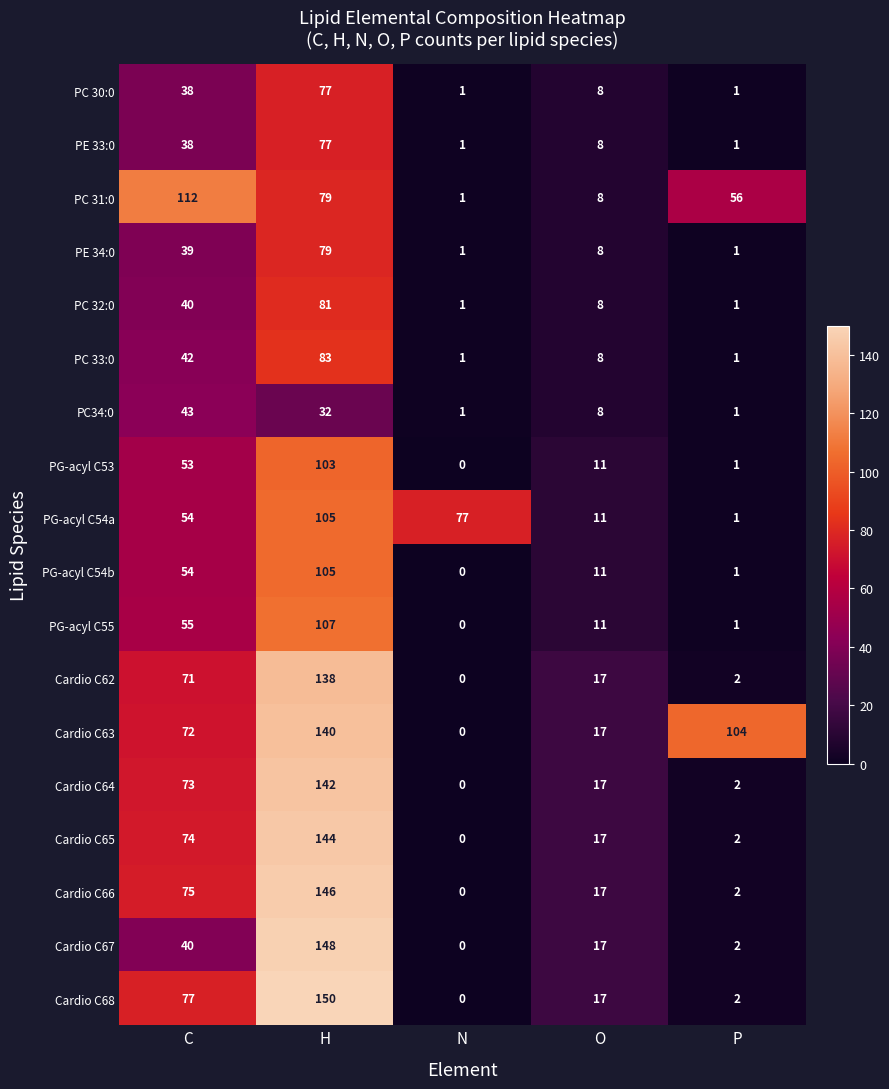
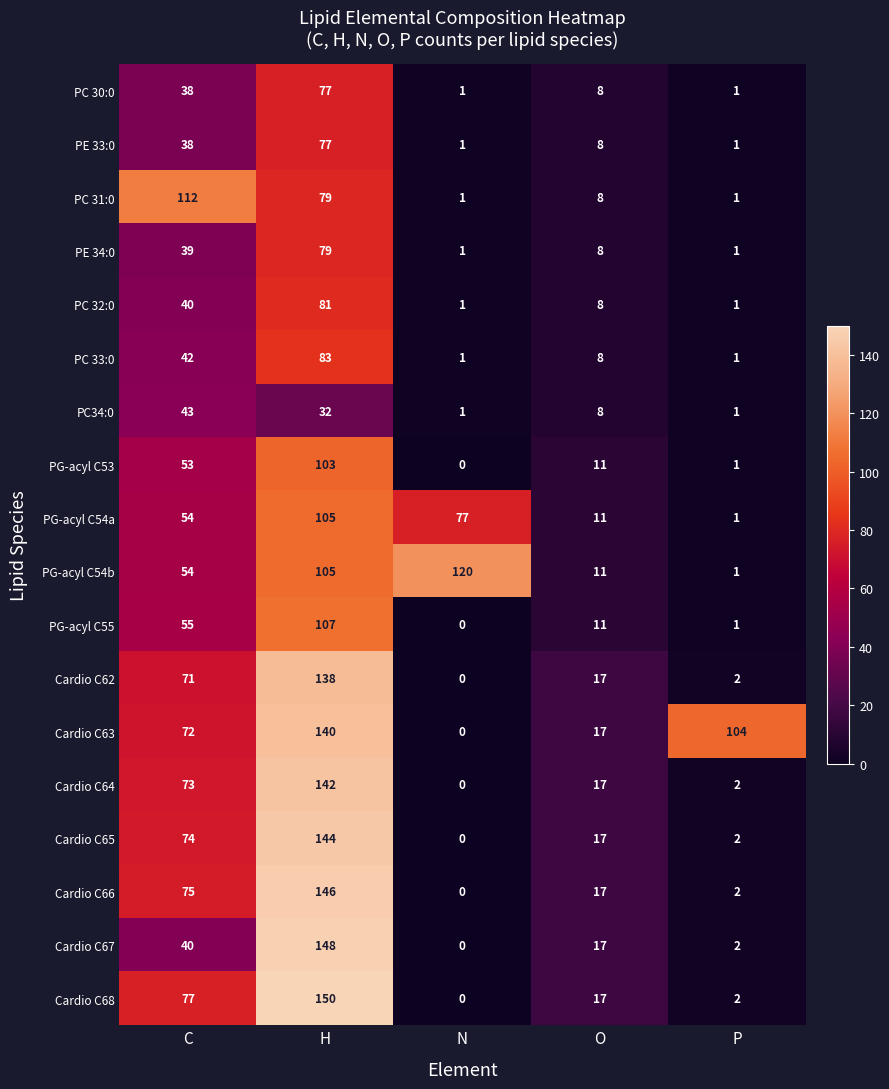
  {
    "PC 30:0": {
      "C": 38,
      "H": 77,
      "N": 1,
      "O": 8,
      "P": 1
    },
    "PE 33:0": {
      "C": 38,
      "H": 77,
      "N": 1,
      "O": 8,
      "P": 1
    },
    "PC 31:0": {
      "C": 112,
      "H": 79,
      "N": 1,
      "O": 8,
-     "P": 56
+     "P": 1
    },
    "PE 34:0": {
      "C": 39,
      "H": 79,
      "N": 1,
      "O": 8,
      "P": 1
    },
    "PC 32:0": {
      "C": 40,
      "H": 81,
      "N": 1,
      "O": 8,
      "P": 1
    },
    "PC 33:0": {
      "C": 42,
      "H": 83,
      "N": 1,
      "O": 8,
      "P": 1
    },
    "PC34:0": {
      "C": 43,
      "H": 32,
      "N": 1,
      "O": 8,
      "P": 1
    },
    "PG-acyl C53": {
      "C": 53,
      "H": 103,
      "N": 0,
      "O": 11,
      "P": 1
    },
    "PG-acyl C54a": {
      "C": 54,
      "H": 105,
      "N": 77,
      "O": 11,
      "P": 1
    },
    "PG-acyl C54b": {
      "C": 54,
      "H": 105,
-     "N": 0,
+     "N": 120,
      "O": 11,
      "P": 1
    },
    "PG-acyl C55": {
      "C": 55,
      "H": 107,
      "N": 0,
      "O": 11,
      "P": 1
    },
    "Cardio C62": {
      "C": 71,
      "H": 138,
      "N": 0,
      "O": 17,
      "P": 2
    },
    "Cardio C63": {
      "C": 72,
      "H": 140,
      "N": 0,
      "O": 17,
      "P": 104
    },
    "Cardio C64": {
      "C": 73,
      "H": 142,
      "N": 0,
      "O": 17,
      "P": 2
    },
    "Cardio C65": {
      "C": 74,
      "H": 144,
      "N": 0,
      "O": 17,
      "P": 2
    },
    "Cardio C66": {
      "C": 75,
      "H": 146,
      "N": 0,
      "O": 17,
      "P": 2
    },
    "Cardio C67": {
      "C": 40,
      "H": 148,
      "N": 0,
      "O": 17,
      "P": 2
    },
    "Cardio C68": {
      "C": 77,
      "H": 150,
      "N": 0,
      "O": 17,
      "P": 2
    }
  }
